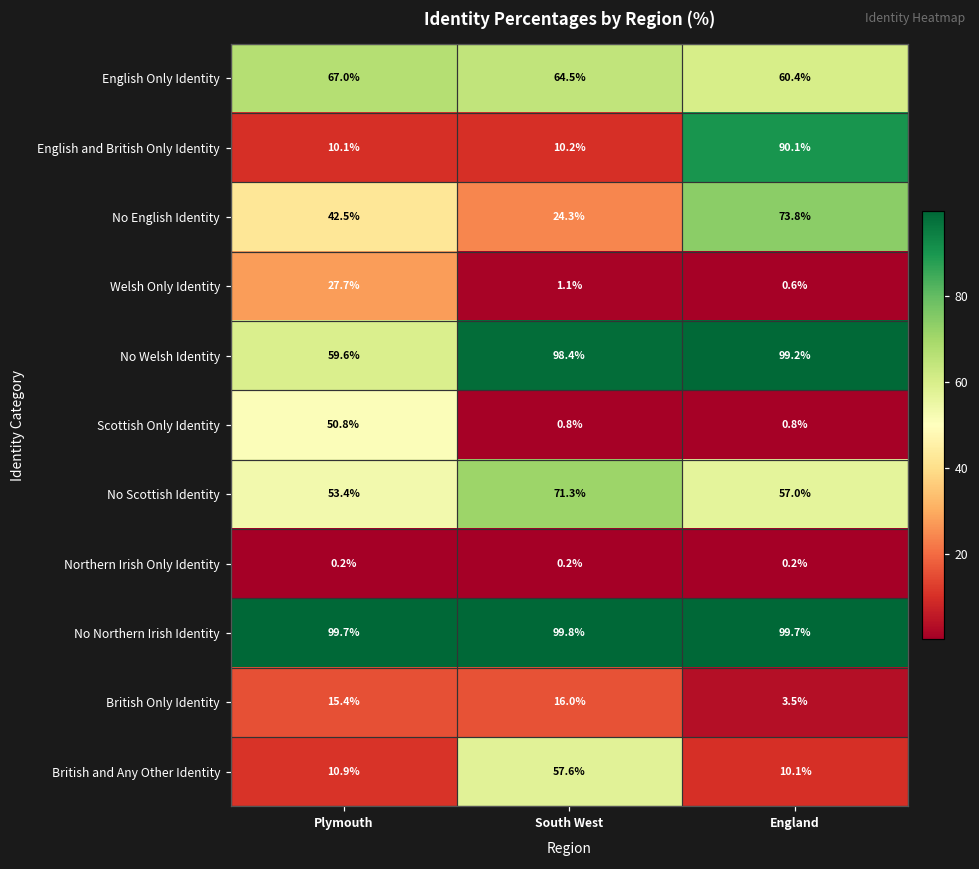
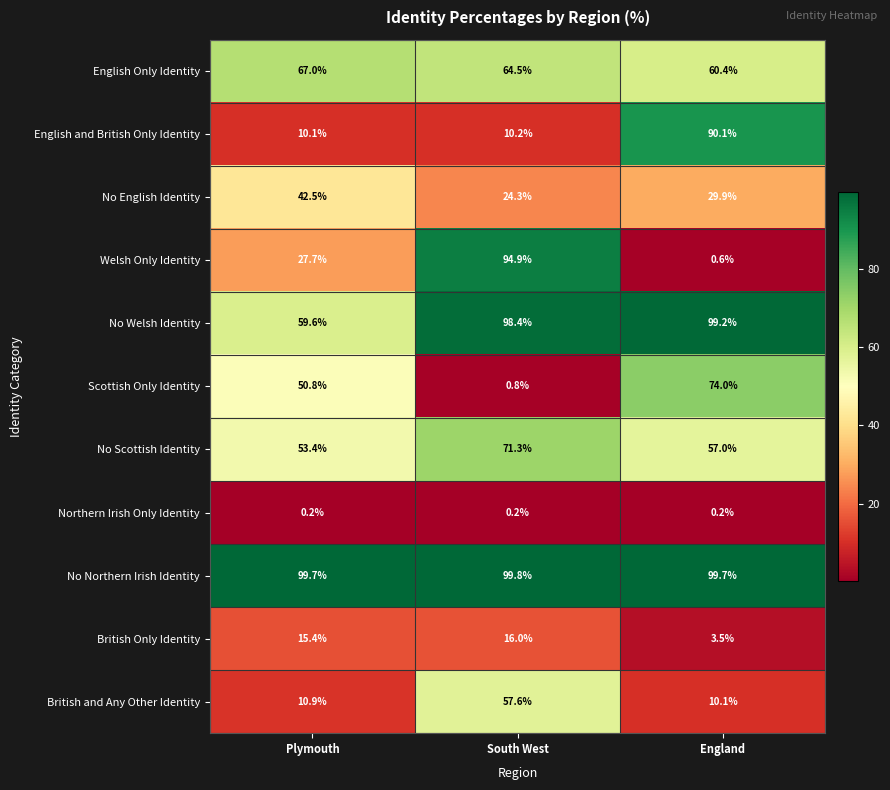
  {
    "English Only Identity": {
      "Plymouth": "67.0%",
      "South West": "64.5%",
      "England": "60.4%"
    },
    "English and British Only Identity": {
      "Plymouth": "10.1%",
      "South West": "10.2%",
      "England": "90.1%"
    },
    "No English Identity": {
      "Plymouth": "42.5%",
      "South West": "24.3%",
-     "England": "73.8%"
+     "England": "29.9%"
    },
    "Welsh Only Identity": {
      "Plymouth": "27.7%",
-     "South West": "1.1%",
+     "South West": "94.9%",
      "England": "0.6%"
    },
    "No Welsh Identity": {
      "Plymouth": "59.6%",
      "South West": "98.4%",
      "England": "99.2%"
    },
    "Scottish Only Identity": {
      "Plymouth": "50.8%",
      "South West": "0.8%",
-     "England": "0.8%"
+     "England": "74.0%"
    },
    "No Scottish Identity": {
      "Plymouth": "53.4%",
      "South West": "71.3%",
      "England": "57.0%"
    },
    "Northern Irish Only Identity": {
      "Plymouth": "0.2%",
      "South West": "0.2%",
      "England": "0.2%"
    },
    "No Northern Irish Identity": {
      "Plymouth": "99.7%",
      "South West": "99.8%",
      "England": "99.7%"
    },
    "British Only Identity": {
      "Plymouth": "15.4%",
      "South West": "16.0%",
      "England": "3.5%"
    },
    "British and Any Other Identity": {
      "Plymouth": "10.9%",
      "South West": "57.6%",
      "England": "10.1%"
    }
  }
